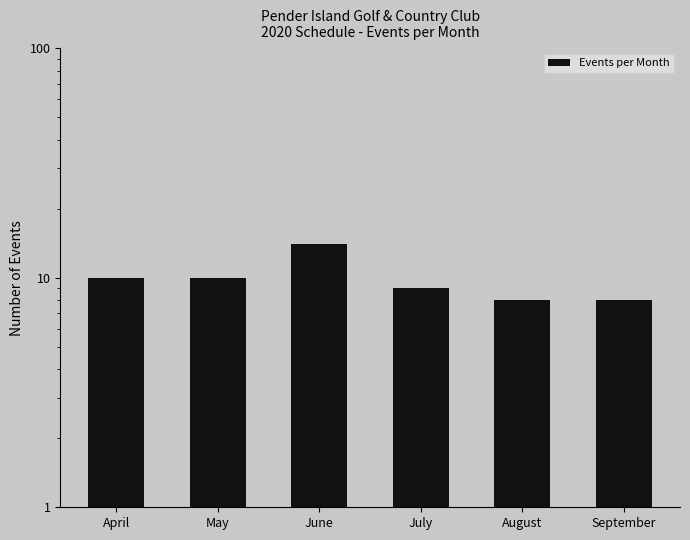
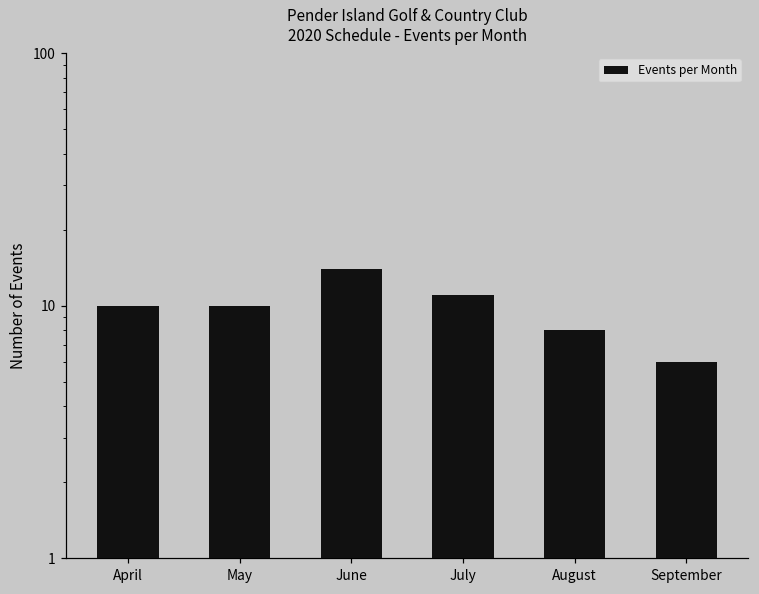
  {
    "April": 10,
    "May": 10,
    "June": 14,
-   "July": 9,
+   "July": 11,
    "August": 8,
-   "September": 8
+   "September": 6
  }
